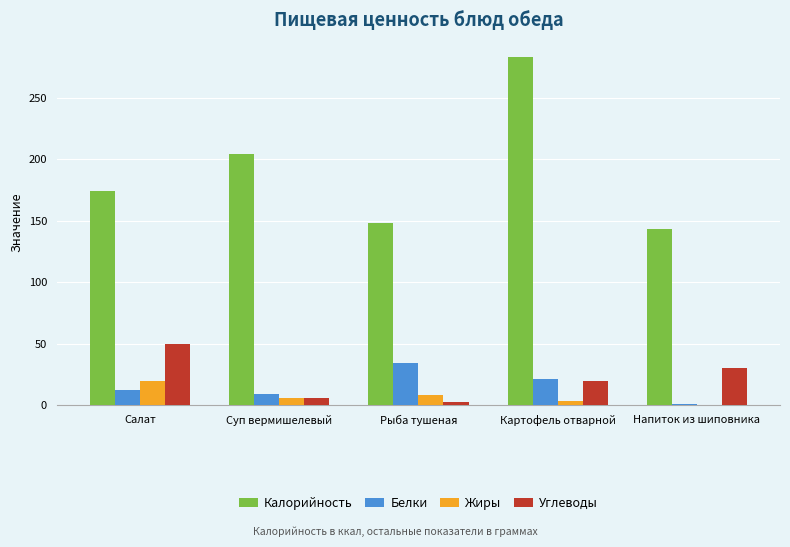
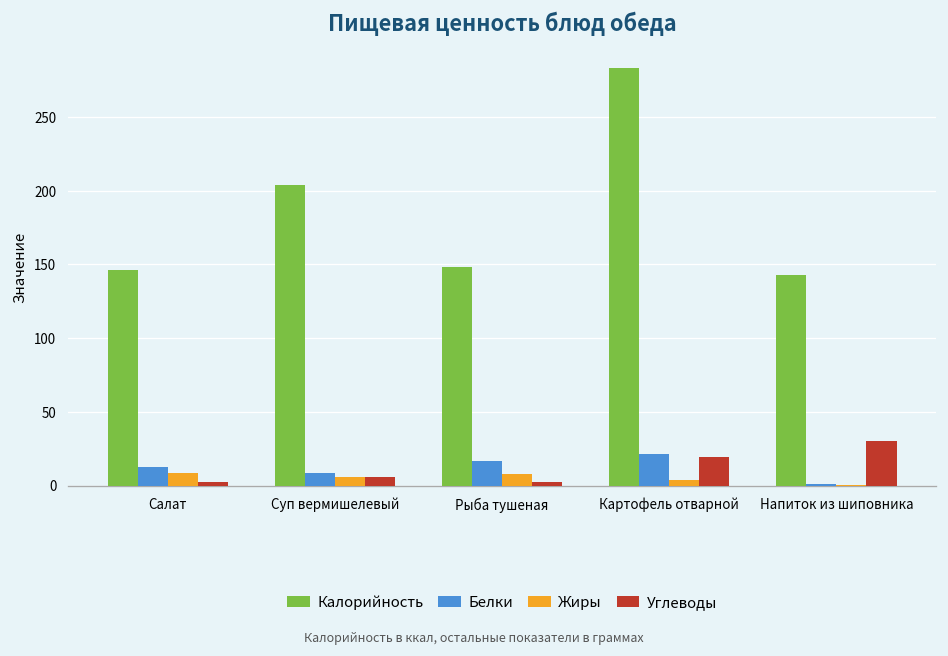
  {
    "Калорийность": {
-     "Салат": 174,
+     "Салат": 146,
      "Суп вермишелевый": 204,
      "Рыба тушеная": 148,
      "Картофель отварной": 283,
      "Напиток из шиповника": 143
    },
    "Белки": {
      "Салат": 12,
      "Суп вермишелевый": 9,
-     "Рыба тушеная": 34,
+     "Рыба тушеная": 17,
      "Картофель отварной": 21
    },
    "Жиры": {
-     "Салат": 20,
+     "Салат": 8,
      "Суп вермишелевый": 6,
      "Рыба тушеная": 8,
      "Картофель отварной": 4
    },
    "Углеводы": {
-     "Салат": 49,
+     "Салат": 2,
      "Суп вермишелевый": 6,
      "Рыба тушеная": 2,
      "Картофель отварной": 19,
      "Напиток из шиповника": 30
    }
  }
